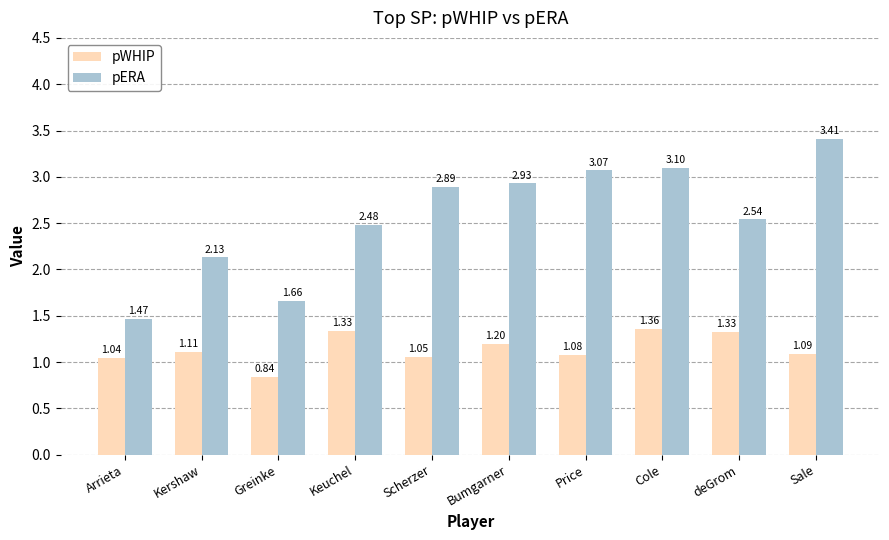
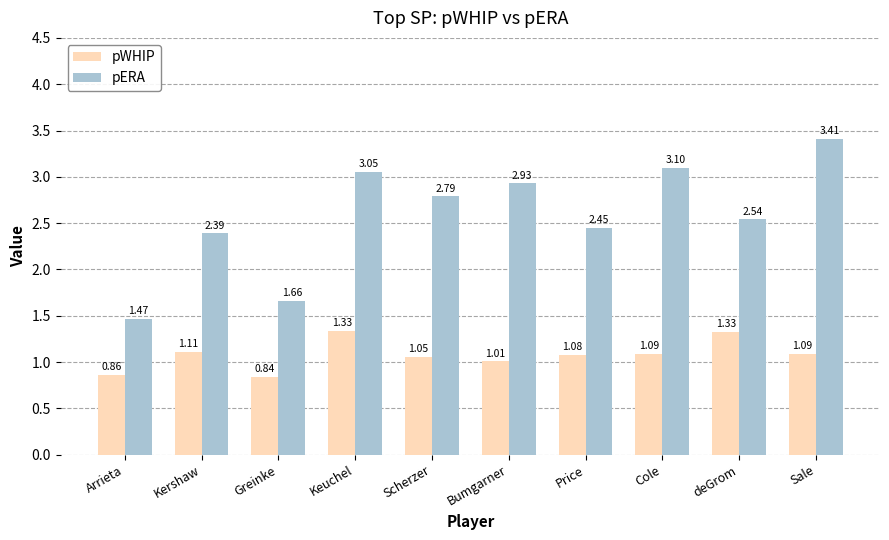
  {
    "pWHIP": {
-     "Arrieta": 1.04,
+     "Arrieta": 0.86,
      "Kershaw": 1.11,
      "Greinke": 0.84,
      "Keuchel": 1.33,
      "Scherzer": 1.05,
-     "Bumgarner": 1.20,
+     "Bumgarner": 1.01,
      "Price": 1.08,
-     "Cole": 1.36,
+     "Cole": 1.09,
      "deGrom": 1.33,
      "Sale": 1.09
    },
    "pERA": {
      "Arrieta": 1.47,
-     "Kershaw": 2.13,
+     "Kershaw": 2.39,
      "Greinke": 1.66,
-     "Keuchel": 2.48,
-     "Scherzer": 2.89,
+     "Keuchel": 3.05,
+     "Scherzer": 2.79,
      "Bumgarner": 2.93,
-     "Price": 3.07,
+     "Price": 2.45,
      "Cole": 3.10,
      "deGrom": 2.54,
      "Sale": 3.41
    }
  }
